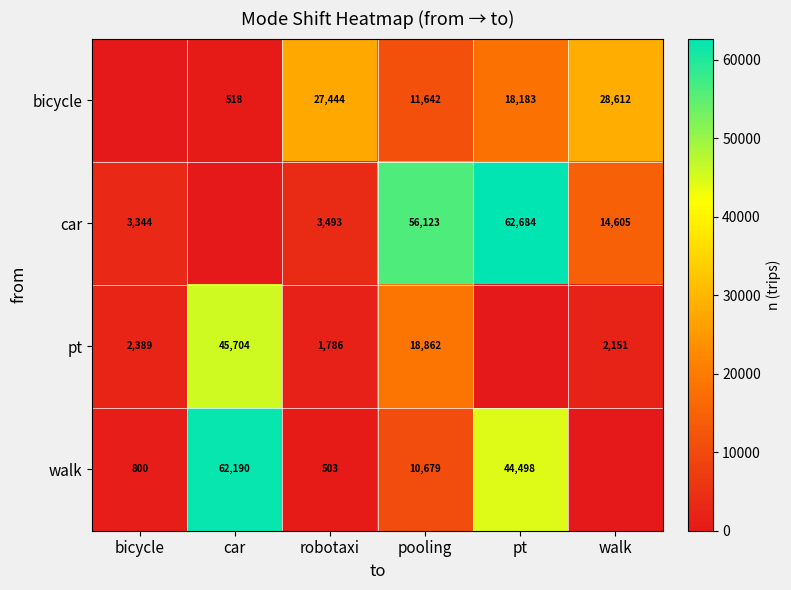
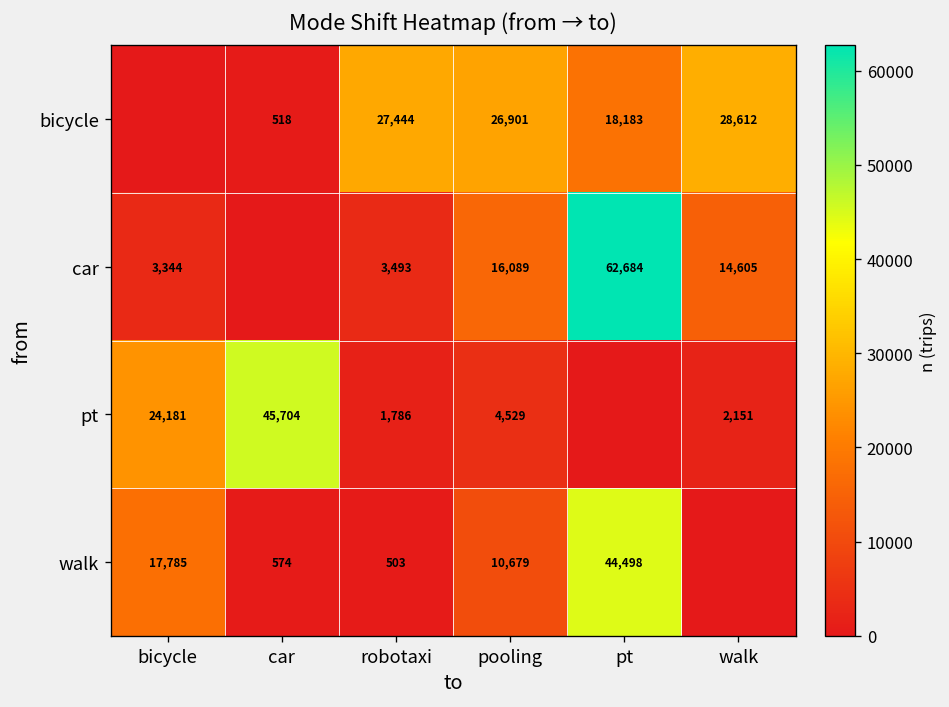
  {
    "bicycle": {
      "car": "518",
      "robotaxi": "27,444",
-     "pooling": "11,642",
+     "pooling": "26,901",
      "pt": "18,183",
      "walk": "28,612"
    },
    "car": {
      "bicycle": "3,344",
      "robotaxi": "3,493",
-     "pooling": "56,123",
+     "pooling": "16,089",
      "pt": "62,684",
      "walk": "14,605"
    },
    "pt": {
-     "bicycle": "2,389",
+     "bicycle": "24,181",
      "car": "45,704",
      "robotaxi": "1,786",
-     "pooling": "18,862",
+     "pooling": "4,529",
      "walk": "2,151"
    },
    "walk": {
-     "bicycle": "800",
-     "car": "62,190",
+     "bicycle": "17,785",
+     "car": "574",
      "robotaxi": "503",
      "pooling": "10,679",
      "pt": "44,498"
    }
  }
